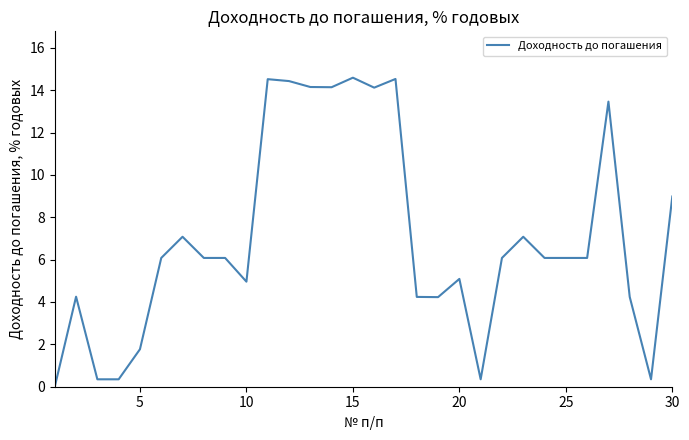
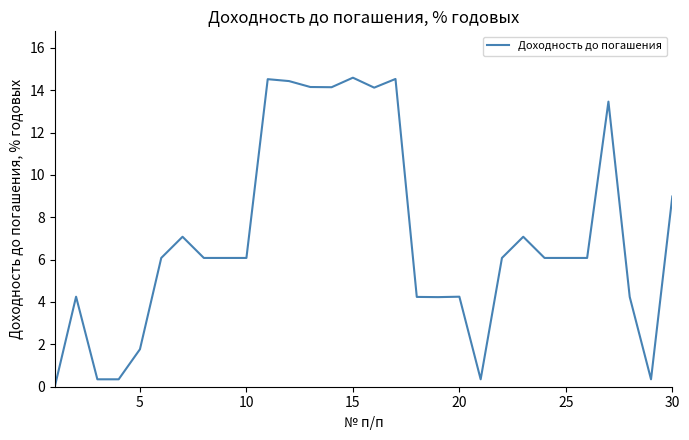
  {
    "5": 1.8,
-   "10": 5.0,
+   "10": 6.1,
    "15": 14.6,
-   "20": 5.1,
+   "20": 4.3,
    "25": 6.1,
    "30": 9.0
  }
